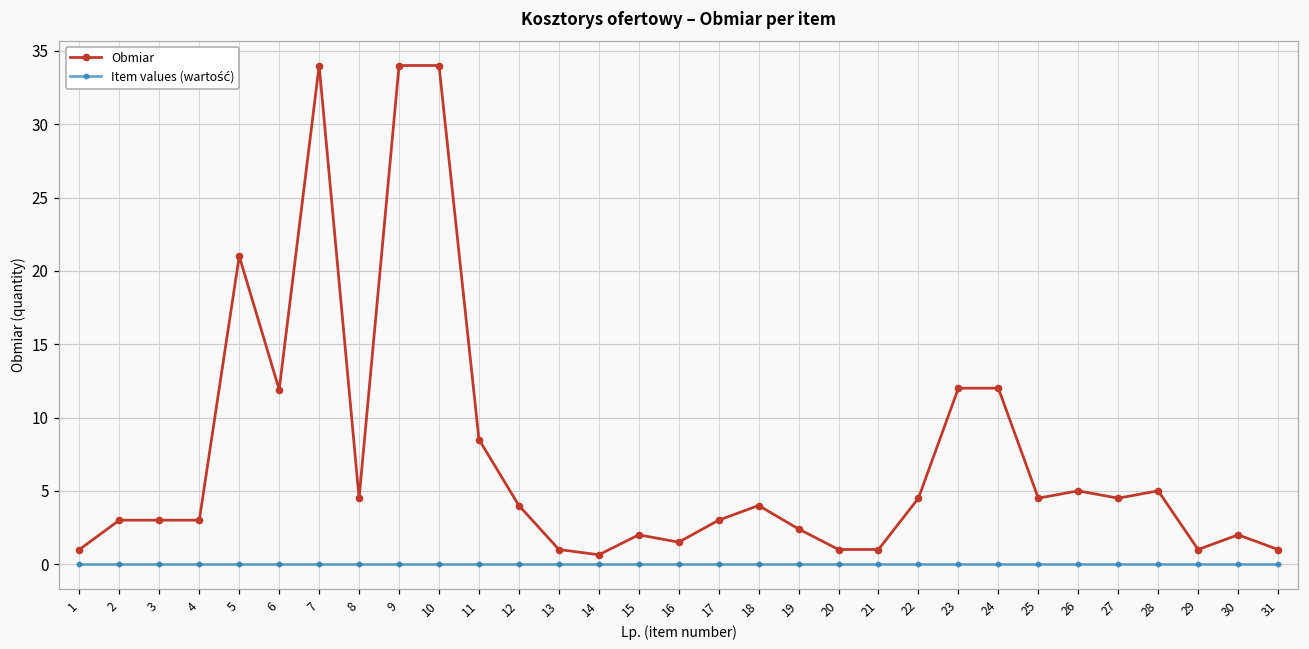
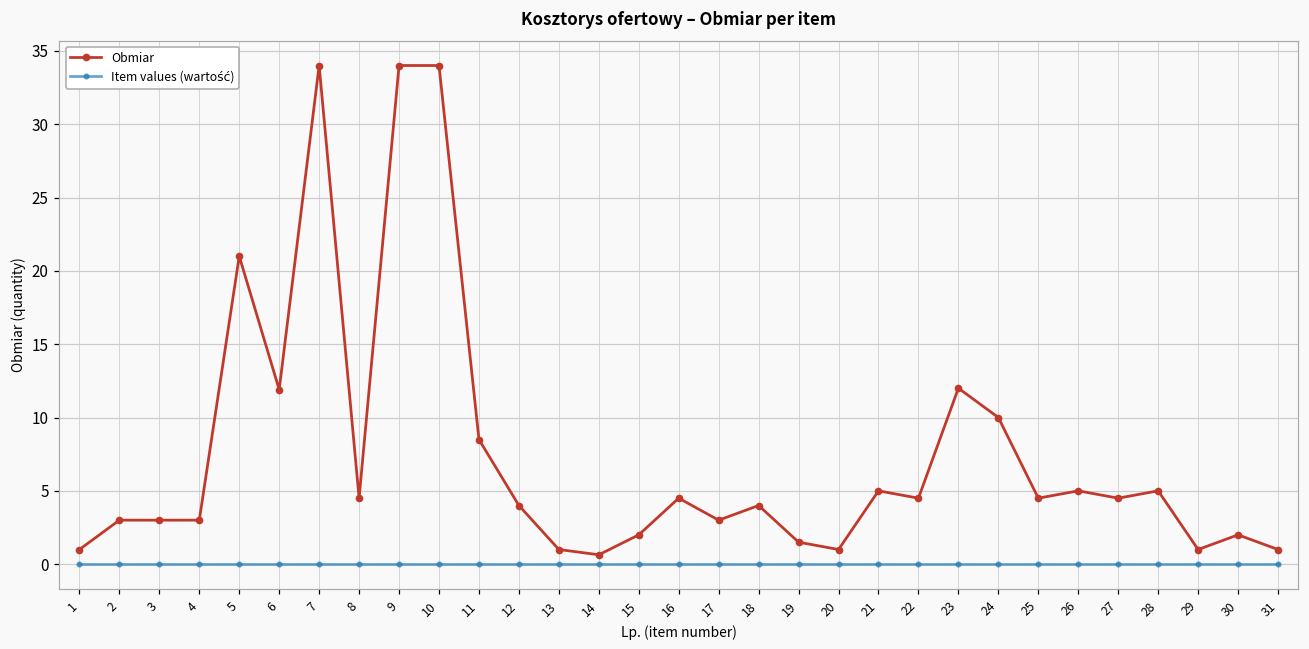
  {
    "Obmiar": {
      "1": 1.0,
      "2": 3.0,
      "3": 3.0,
      "4": 3.0,
      "5": 21.0,
      "6": 11.9,
      "7": 34.0,
      "8": 4.5,
      "9": 34.0,
      "10": 34.0,
      "11": 8.5,
      "12": 4.0,
      "13": 1.0,
      "14": 0.6,
      "15": 2.0,
-     "16": 1.5,
+     "16": 4.5,
      "17": 3.0,
      "18": 4.0,
-     "19": 2.4,
+     "19": 1.5,
      "20": 1.0,
-     "21": 1,
+     "21": 5,
      "22": 4.5,
      "23": 12.0,
-     "24": 12,
+     "24": 10,
      "25": 4.5,
      "26": 5.0,
      "27": 4.5,
      "28": 5.0,
      "29": 1.0,
      "30": 2.0,
      "31": 1.0
    },
    "Item values (wartość)": {
      "1": 0.0,
      "2": 0.0,
      "3": 0.0,
      "4": 0.0,
      "5": 0.0,
      "6": 0.0,
      "7": 0.0,
      "8": 0.0,
      "9": 0.0,
      "10": 0.0,
      "11": 0.0,
      "12": 0.0,
      "13": 0.0,
      "14": 0.0,
      "15": 0.0,
      "16": 0.0,
      "17": 0.0,
      "18": 0.0,
      "19": 0.0,
      "20": 0.0,
      "21": 0.0,
      "22": 0.0,
      "23": 0.0,
      "24": 0.0,
      "25": 0.0,
      "26": 0.0,
      "27": 0.0,
      "28": 0.0,
      "29": 0.0,
      "30": 0.0,
      "31": 0.0
    }
  }
